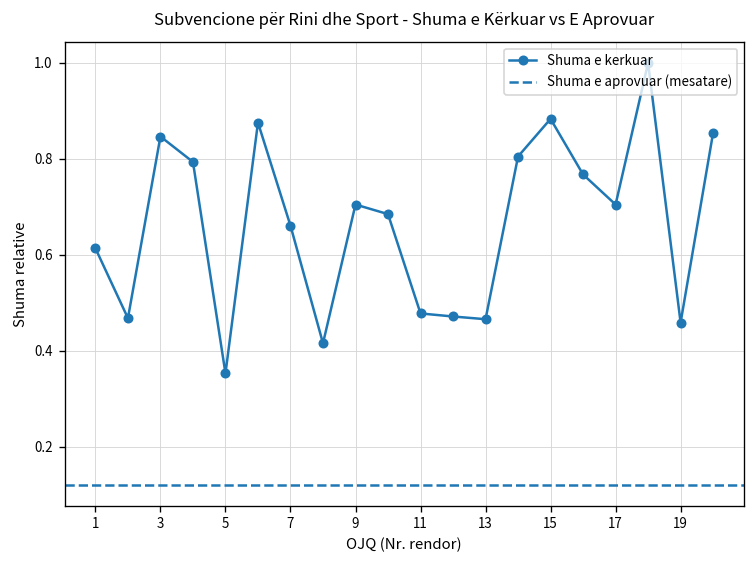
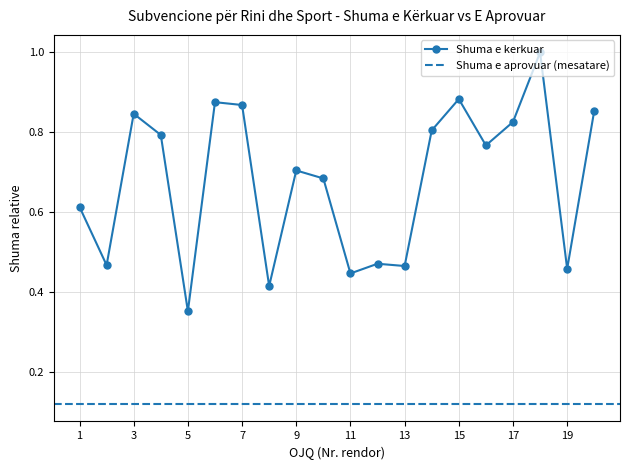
  {
    "1": 0.61,
    "3": 0.85,
    "5": 0.35,
-   "7": 0.66,
+   "7": 0.87,
    "9": 0.71,
-   "11": 0.48,
+   "11": 0.45,
    "13": 0.47,
    "15": 0.88,
-   "17": 0.71,
+   "17": 0.83,
    "19": 0.46
  }
